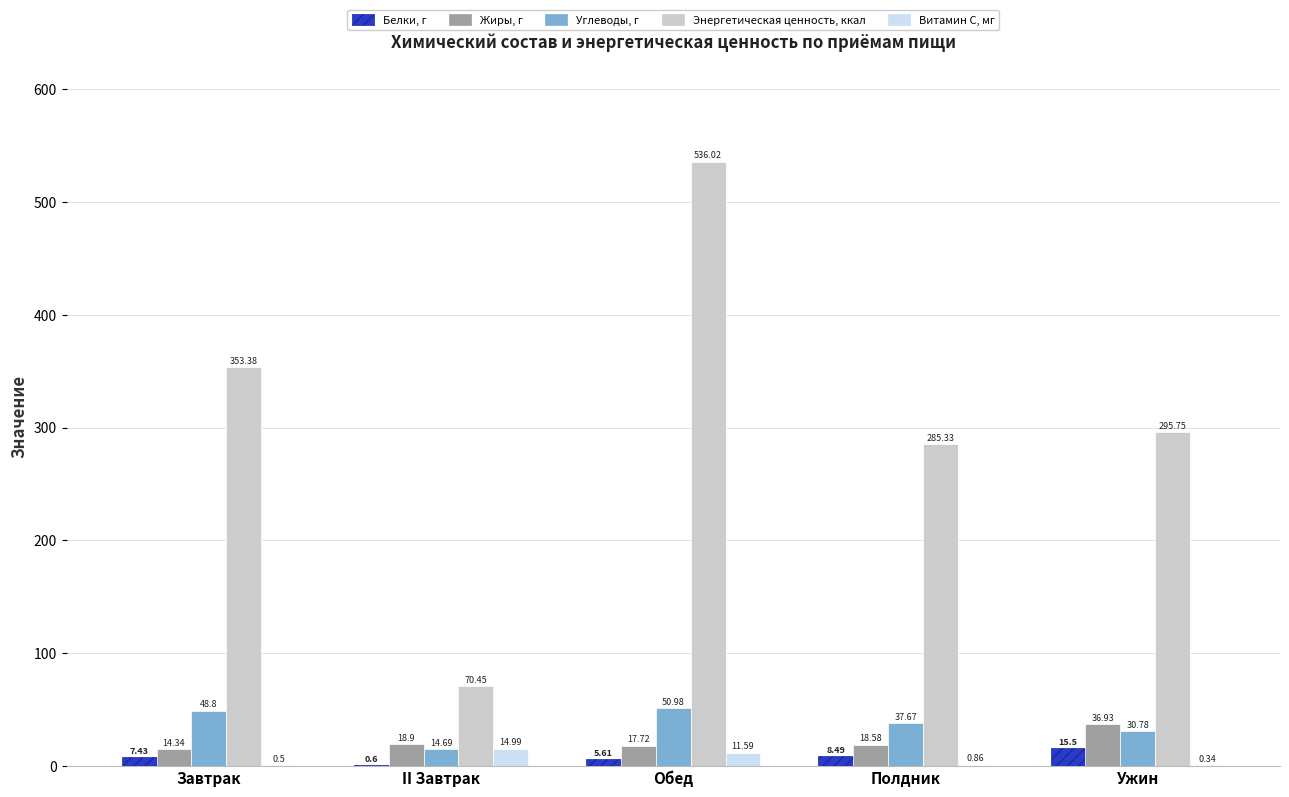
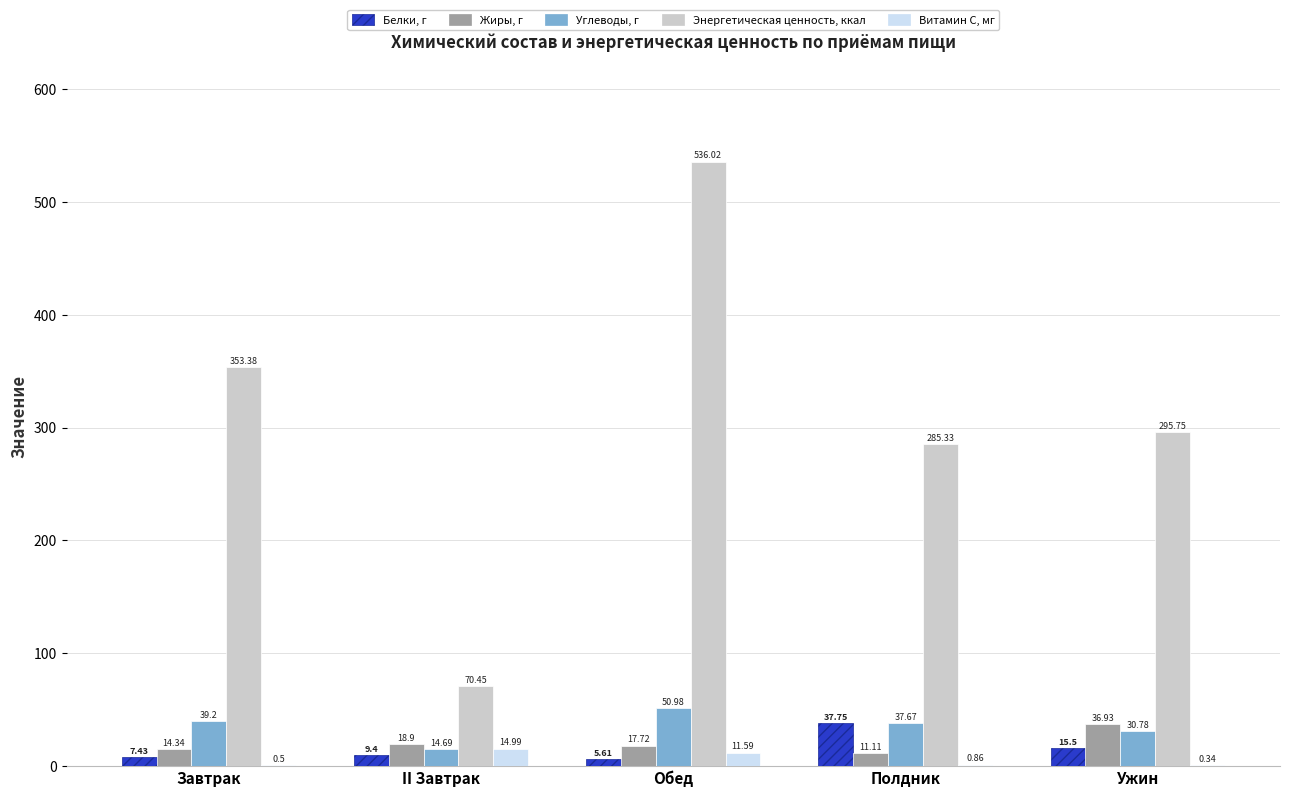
  {
    "Белки, г": {
      "Завтрак": 7.43,
-     "II Завтрак": 0.6,
+     "II Завтрак": 9.4,
      "Обед": 5.61,
-     "Полдник": 8.49,
+     "Полдник": 37.75,
      "Ужин": 15.5
    },
    "Жиры, г": {
      "Завтрак": 14.34,
      "II Завтрак": 18.9,
      "Обед": 17.72,
-     "Полдник": 18.58,
+     "Полдник": 11.11,
      "Ужин": 36.93
    },
    "Углеводы, г": {
-     "Завтрак": 48.8,
+     "Завтрак": 39.2,
      "II Завтрак": 14.69,
      "Обед": 50.98,
      "Полдник": 37.67,
      "Ужин": 30.78
    }
  }
